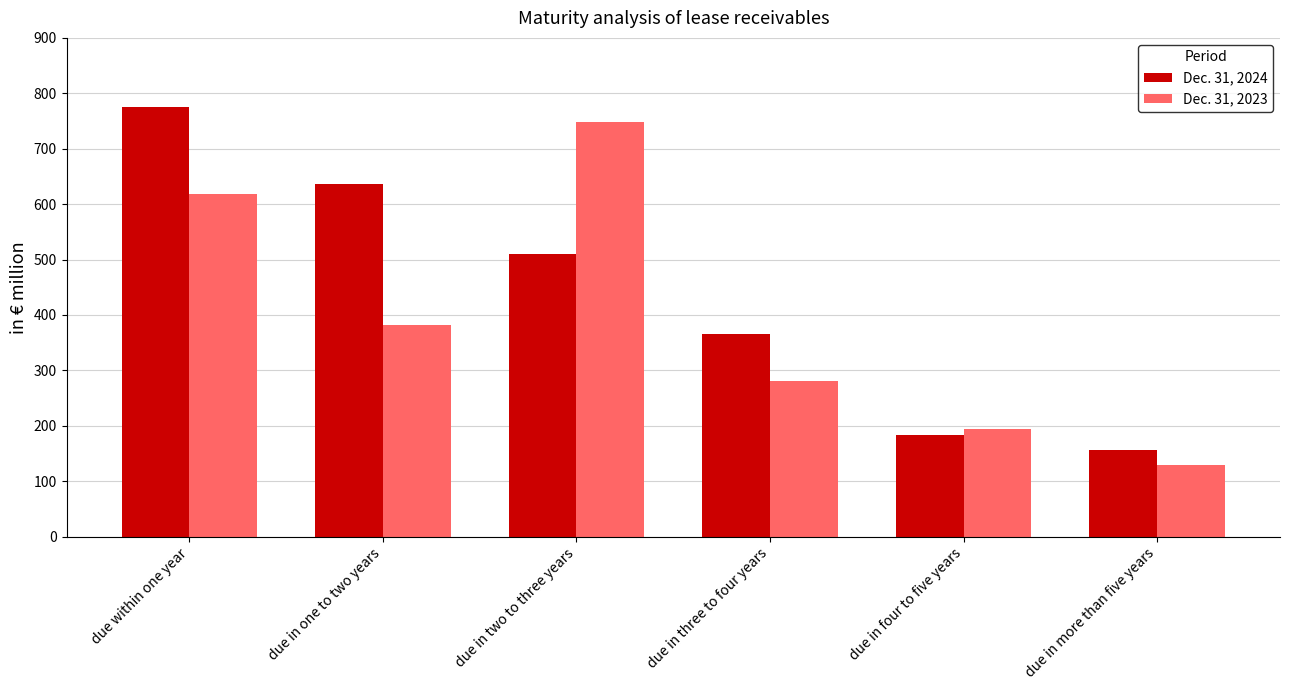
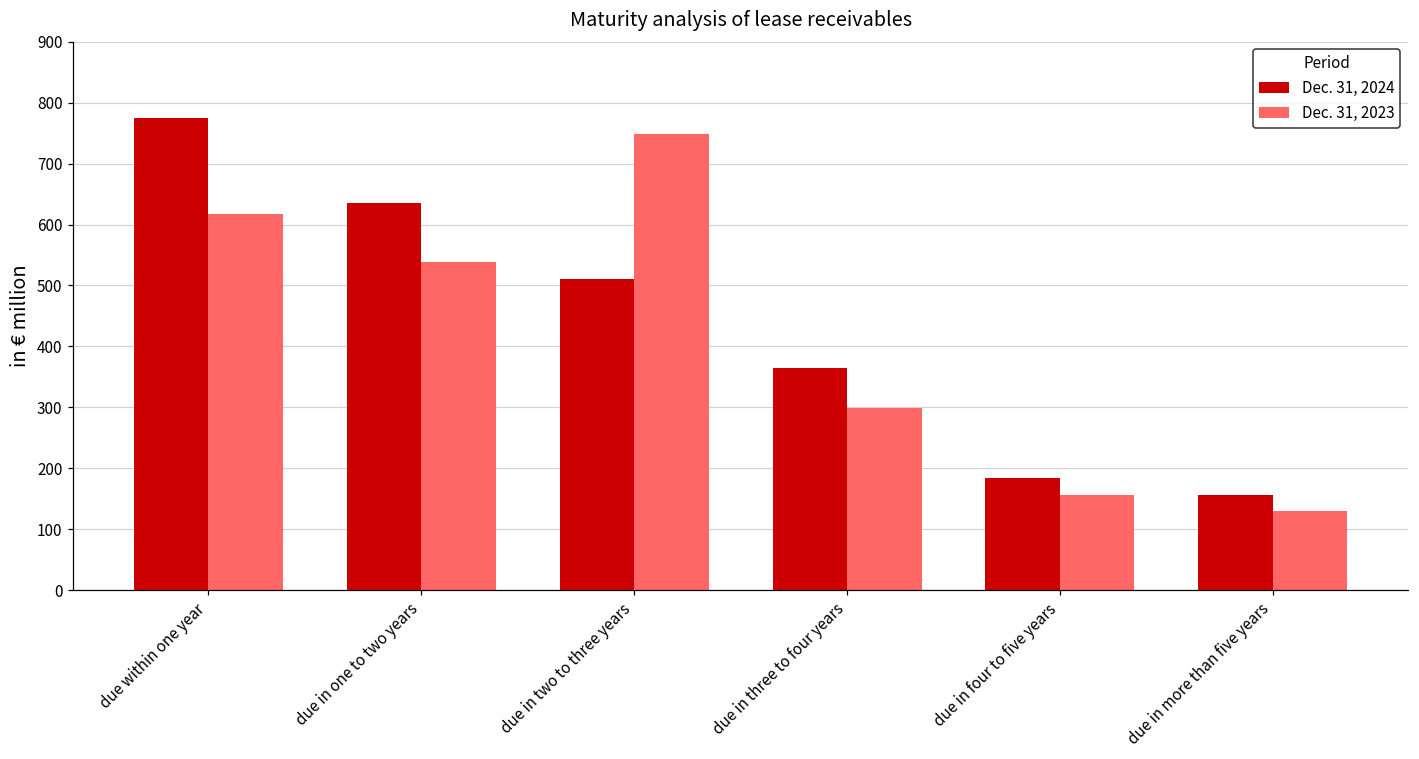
  {
    "Dec. 31, 2024": {
      "due within one year": 780,
      "due in one to two years": 640,
      "due in two to three years": 510,
      "due in three to four years": 370,
      "due in four to five years": 180,
      "due in more than five years": 160
    },
    "Dec. 31, 2023": {
      "due within one year": 620,
-     "due in one to two years": 380,
+     "due in one to two years": 540,
      "due in two to three years": 750,
-     "due in three to four years": 280,
-     "due in four to five years": 190,
+     "due in three to four years": 300,
+     "due in four to five years": 160,
      "due in more than five years": 130
    }
  }
